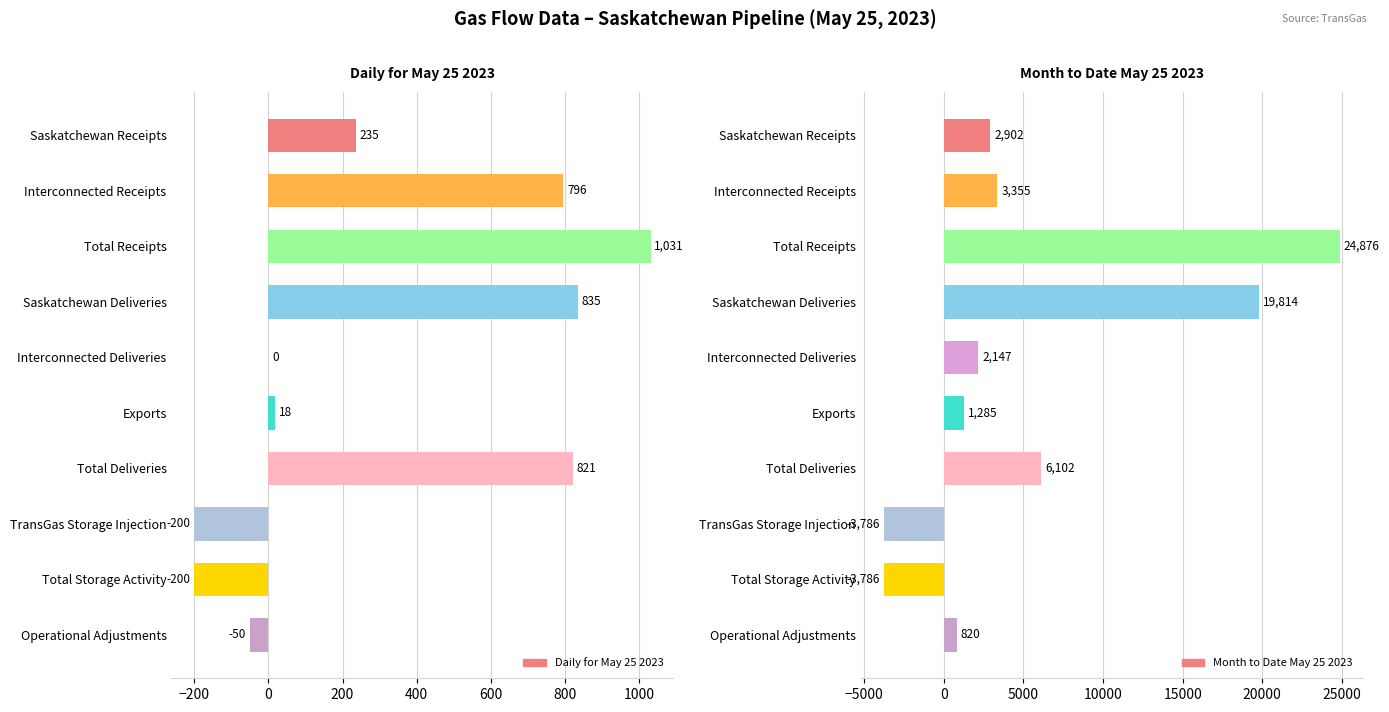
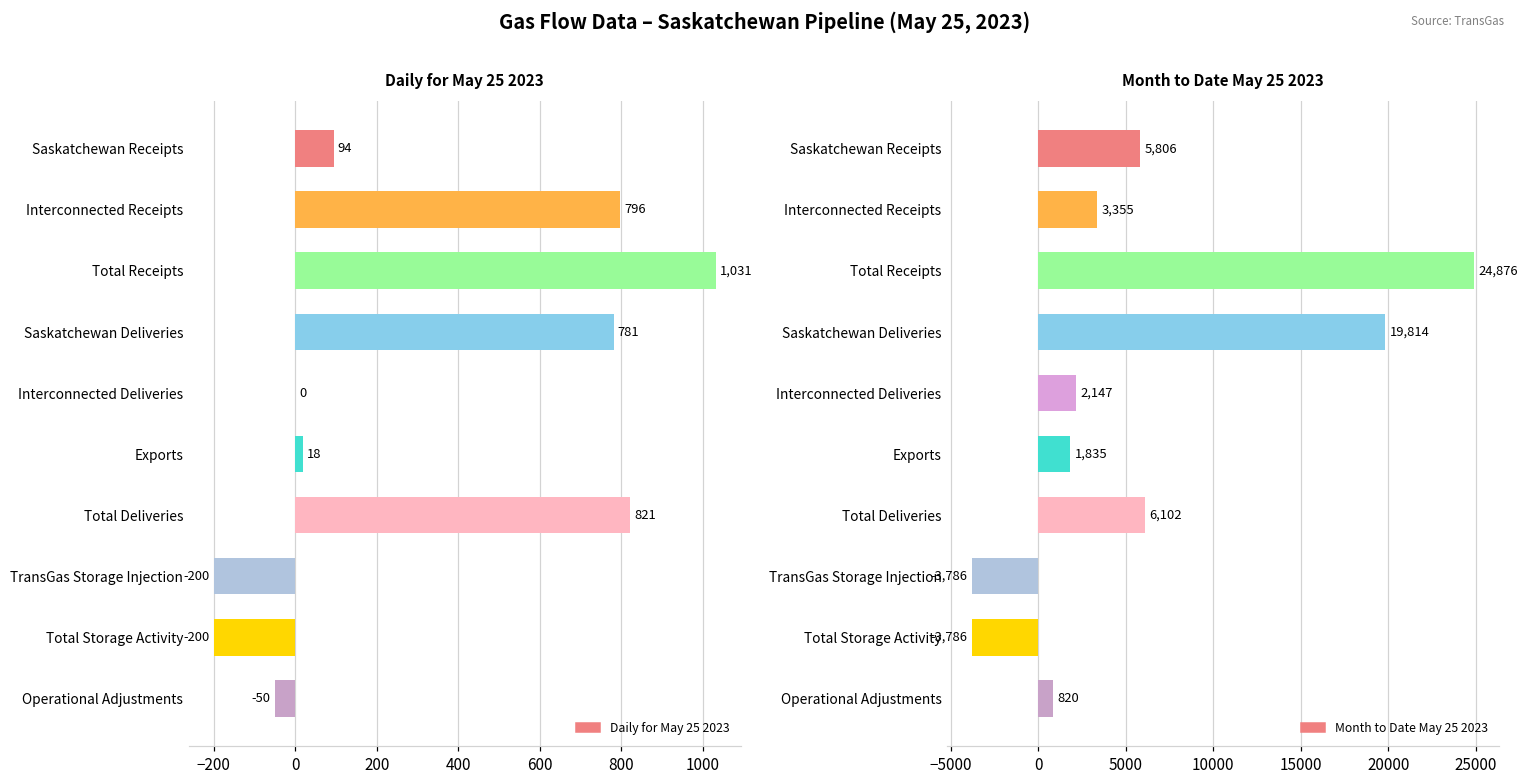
  {
    "Daily for May 25 2023": {
-     "Saskatchewan Receipts": "235",
+     "Saskatchewan Receipts": "94",
      "Interconnected Receipts": "796",
      "Total Receipts": "1,031",
-     "Saskatchewan Deliveries": "835",
+     "Saskatchewan Deliveries": "781",
      "Interconnected Deliveries": "0",
      "Exports": "18",
      "Total Deliveries": "821",
      "TransGas Storage Injection": "-200",
      "Total Storage Activity": "-200",
      "Operational Adjustments": "-50"
    },
    "Month to Date May 25 2023": {
-     "Saskatchewan Receipts": "2,902",
+     "Saskatchewan Receipts": "5,806",
      "Interconnected Receipts": "3,355",
      "Total Receipts": "24,876",
      "Saskatchewan Deliveries": "19,814",
      "Interconnected Deliveries": "2,147",
-     "Exports": "1,285",
+     "Exports": "1,835",
      "Total Deliveries": "6,102",
      "TransGas Storage Injection": "-3,786",
      "Total Storage Activity": "-3,786",
      "Operational Adjustments": "820"
    }
  }
